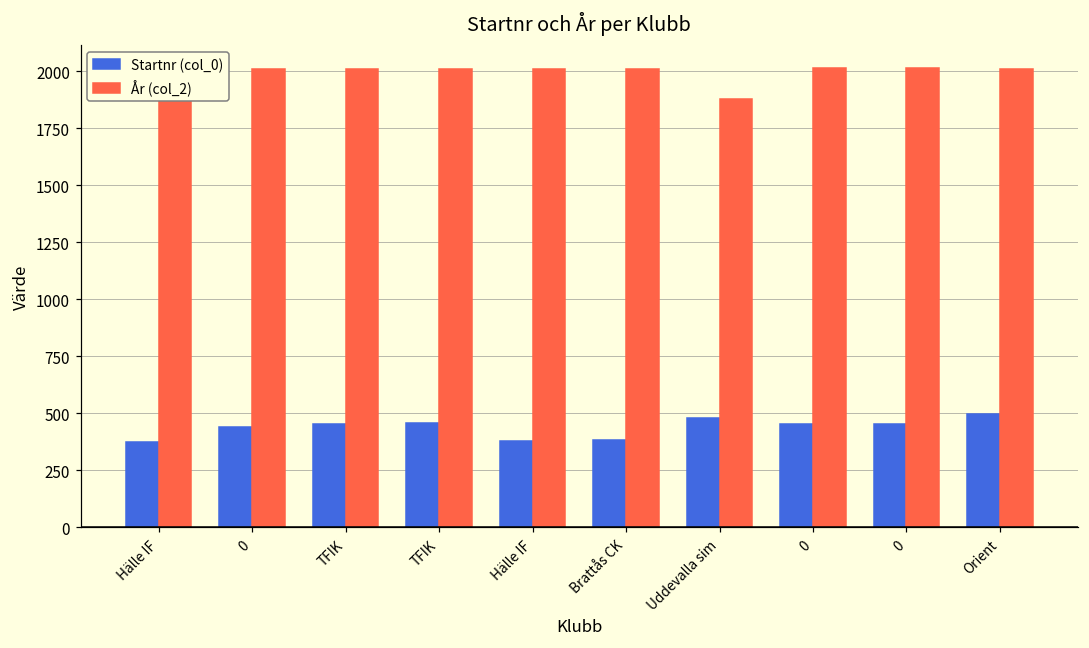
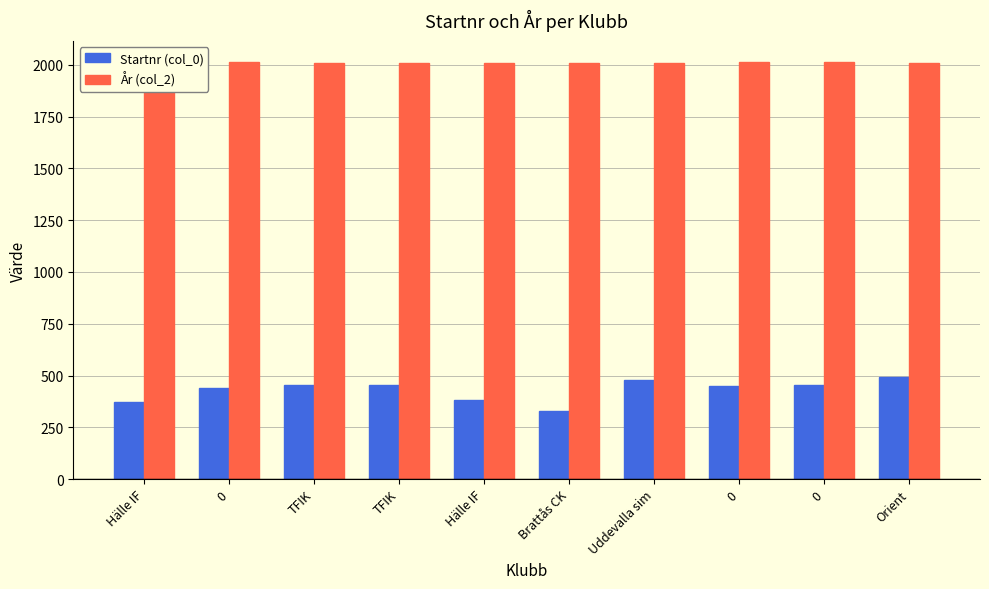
  {
    "Startnr (col_0)": {
-     "Brattås CK": 380,
+     "Brattås CK": 330,
      "Uddevalla sim": 480,
      "Orient": 500
    },
    "År (col_2)": {
      "Brattås CK": 2010,
-     "Uddevalla sim": 1880,
+     "Uddevalla sim": 2010,
      "Orient": 2010
    }
  }
